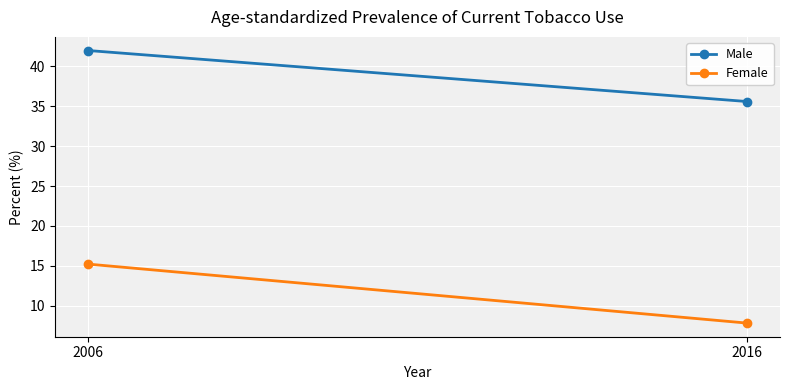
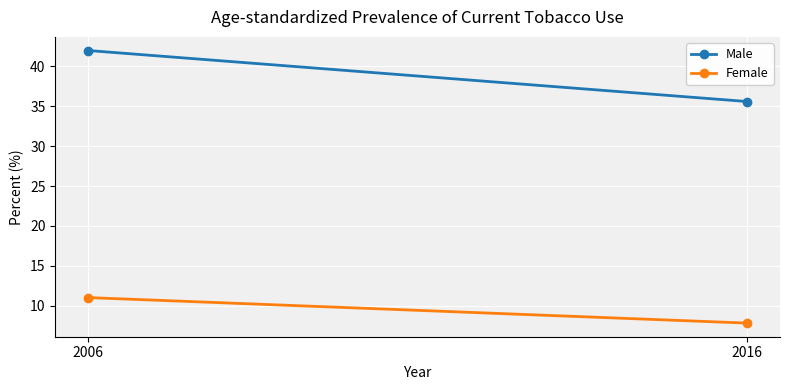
  {
    "Male": {
      "2006": 42,
      "2016": 36
    },
    "Female": {
-     "2006": 15,
+     "2006": 11,
      "2016": 8
    }
  }
